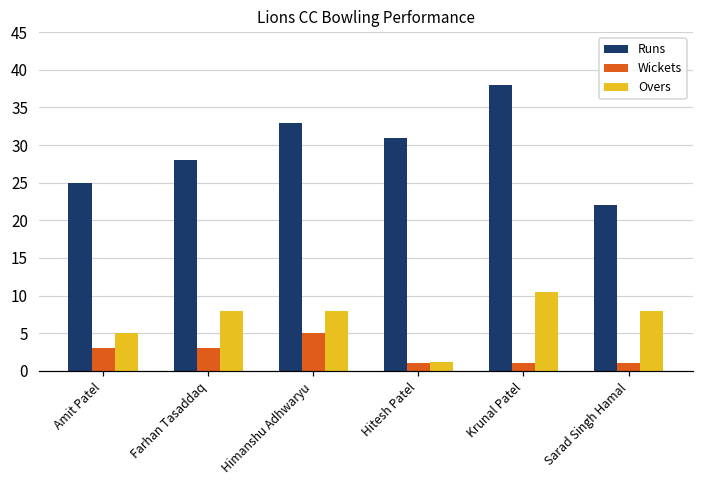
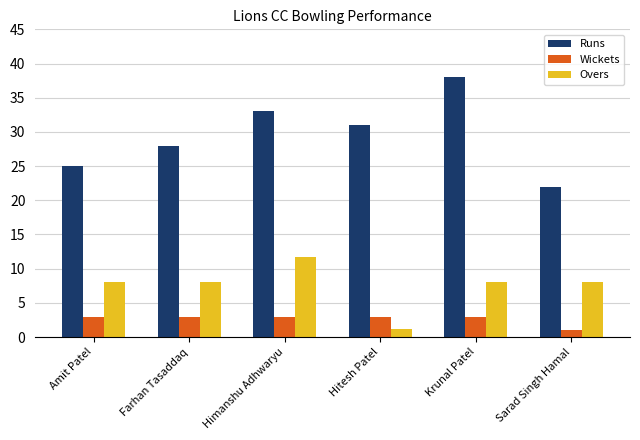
  {
    "Runs": {
      "Amit Patel": 25,
      "Farhan Tasaddaq": 28,
      "Himanshu Adhwaryu": 33,
      "Hitesh Patel": 31,
      "Krunal Patel": 38,
      "Sarad Singh Hamal": 22
    },
    "Wickets": {
      "Amit Patel": 3,
      "Farhan Tasaddaq": 3,
-     "Himanshu Adhwaryu": 5,
-     "Hitesh Patel": 1,
-     "Krunal Patel": 1,
+     "Himanshu Adhwaryu": 3,
+     "Hitesh Patel": 3,
+     "Krunal Patel": 3,
      "Sarad Singh Hamal": 1
    },
    "Overs": {
-     "Amit Patel": 5,
+     "Amit Patel": 8,
      "Farhan Tasaddaq": 8,
-     "Himanshu Adhwaryu": 8,
+     "Himanshu Adhwaryu": 12,
      "Hitesh Patel": 1,
-     "Krunal Patel": 11,
+     "Krunal Patel": 8,
      "Sarad Singh Hamal": 8
    }
  }
